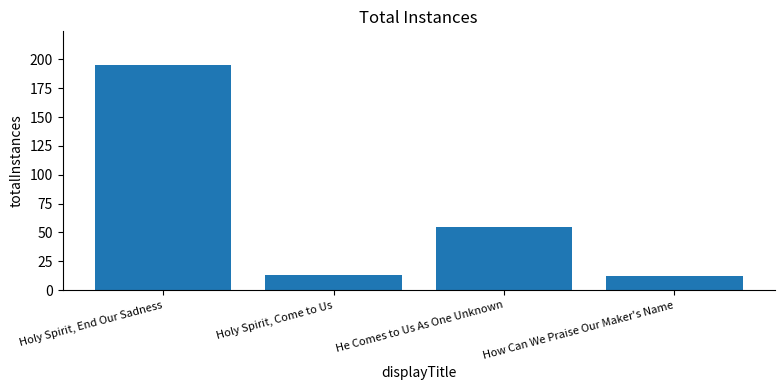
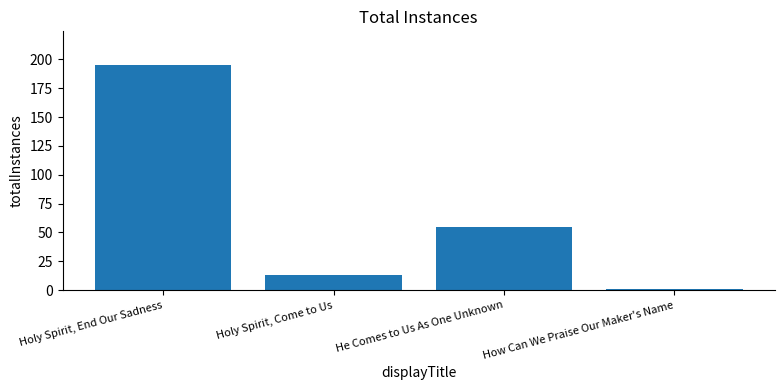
  {
    "Holy Spirit, End Our Sadness": 195,
    "Holy Spirit, Come to Us": 13,
    "He Comes to Us As One Unknown": 55,
-   "How Can We Praise Our Maker's Name": 12
+   "How Can We Praise Our Maker's Name": 1
  }
